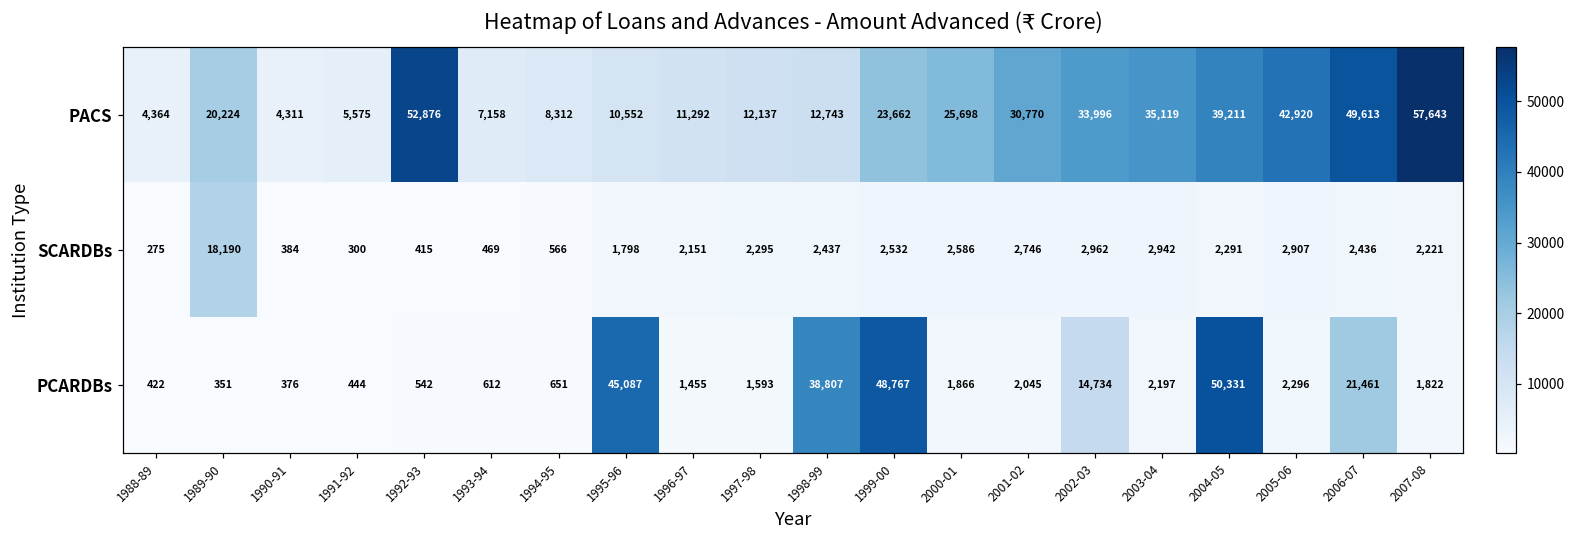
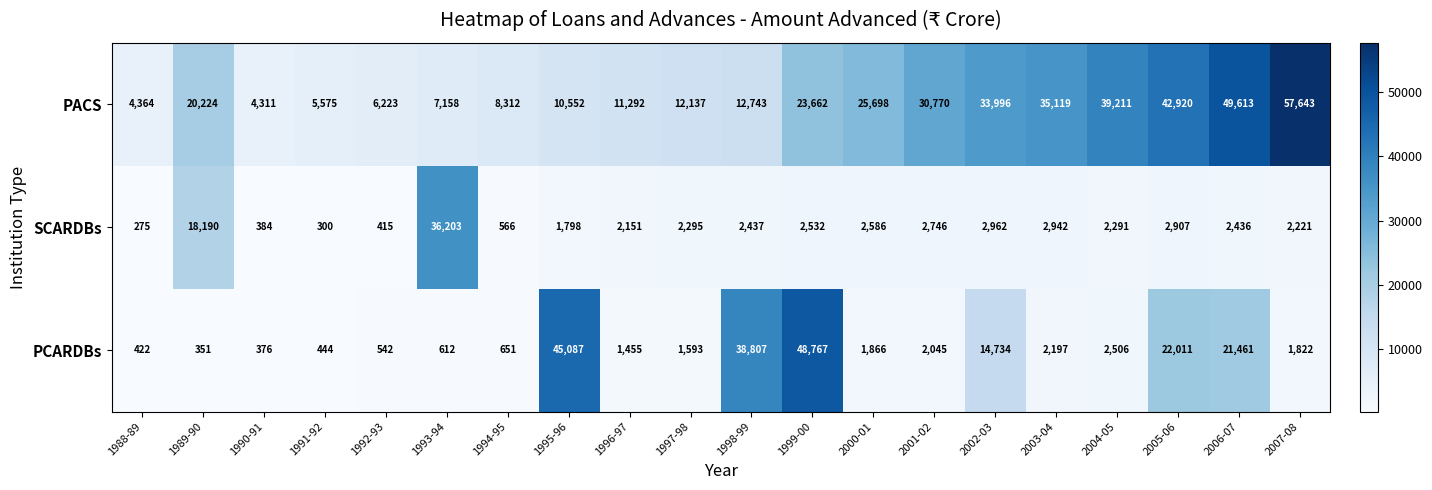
  {
    "PACS": {
      "1988-89": "4,364",
      "1989-90": "20,224",
      "1990-91": "4,311",
      "1991-92": "5,575",
-     "1992-93": "52,876",
+     "1992-93": "6,223",
      "1993-94": "7,158",
      "1994-95": "8,312",
      "1995-96": "10,552",
      "1996-97": "11,292",
      "1997-98": "12,137",
      "1998-99": "12,743",
      "1999-00": "23,662",
      "2000-01": "25,698",
      "2001-02": "30,770",
      "2002-03": "33,996",
      "2003-04": "35,119",
      "2004-05": "39,211",
      "2005-06": "42,920",
      "2006-07": "49,613",
      "2007-08": "57,643"
    },
    "SCARDBs": {
      "1988-89": "275",
      "1989-90": "18,190",
      "1990-91": "384",
      "1991-92": "300",
      "1992-93": "415",
-     "1993-94": "469",
+     "1993-94": "36,203",
      "1994-95": "566",
      "1995-96": "1,798",
      "1996-97": "2,151",
      "1997-98": "2,295",
      "1998-99": "2,437",
      "1999-00": "2,532",
      "2000-01": "2,586",
      "2001-02": "2,746",
      "2002-03": "2,962",
      "2003-04": "2,942",
      "2004-05": "2,291",
      "2005-06": "2,907",
      "2006-07": "2,436",
      "2007-08": "2,221"
    },
    "PCARDBs": {
      "1988-89": "422",
      "1989-90": "351",
      "1990-91": "376",
      "1991-92": "444",
      "1992-93": "542",
      "1993-94": "612",
      "1994-95": "651",
      "1995-96": "45,087",
      "1996-97": "1,455",
      "1997-98": "1,593",
      "1998-99": "38,807",
      "1999-00": "48,767",
      "2000-01": "1,866",
      "2001-02": "2,045",
      "2002-03": "14,734",
      "2003-04": "2,197",
-     "2004-05": "50,331",
-     "2005-06": "2,296",
+     "2004-05": "2,506",
+     "2005-06": "22,011",
      "2006-07": "21,461",
      "2007-08": "1,822"
    }
  }
